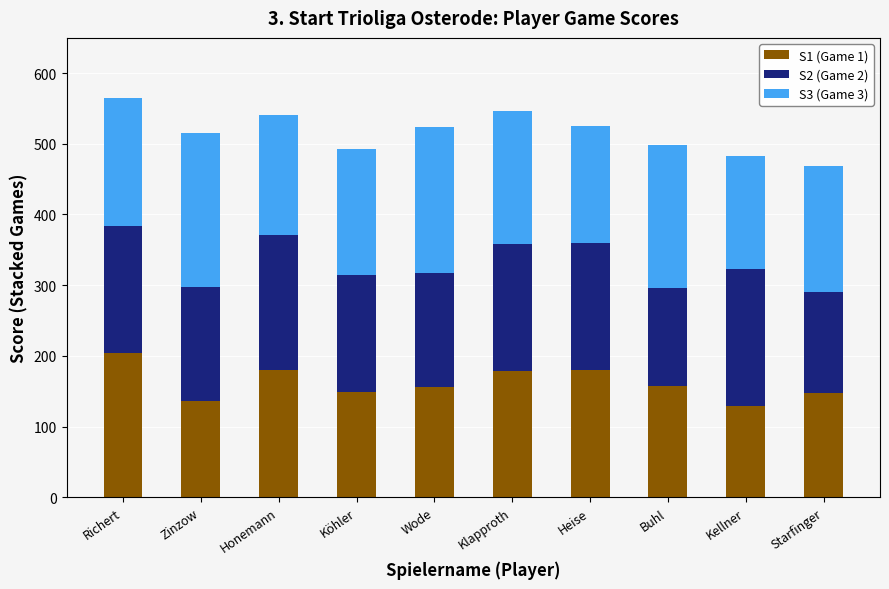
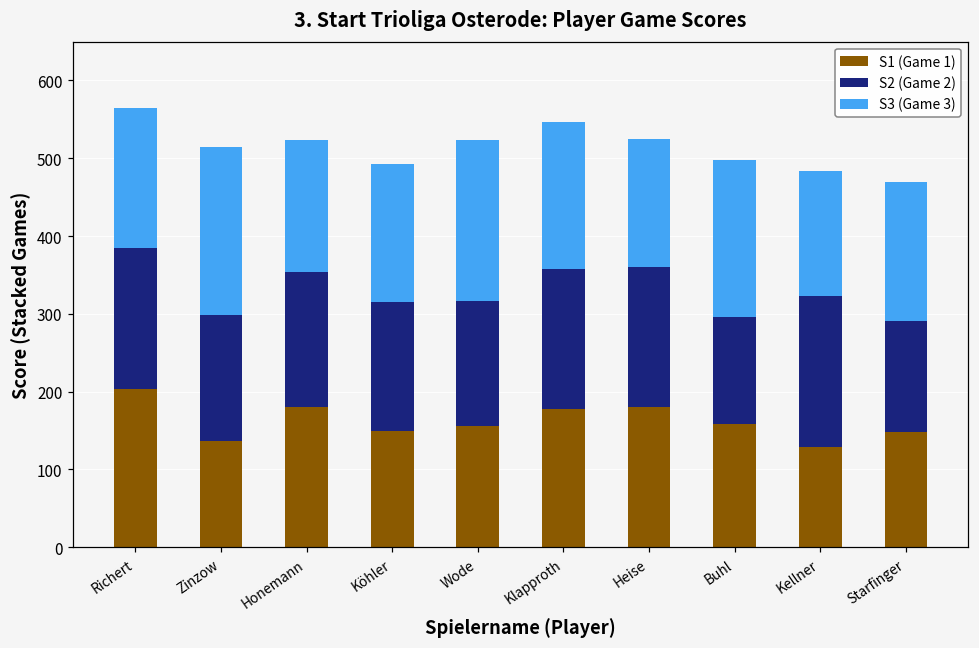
  {
    "S1 (Game 1)": {
      "Richert": 200,
      "Zinzow": 140,
      "Honemann": 180,
      "Köhler": 150,
      "Wode": 160,
      "Klapproth": 180,
      "Heise": 180,
      "Buhl": 160,
      "Kellner": 130,
      "Starfinger": 150
    },
    "S2 (Game 2)": {
      "Richert": 180,
      "Zinzow": 160,
-     "Honemann": 190,
+     "Honemann": 170,
      "Köhler": 170,
      "Wode": 160,
      "Klapproth": 180,
      "Heise": 180,
      "Buhl": 140,
      "Kellner": 190,
      "Starfinger": 140
    },
    "S3 (Game 3)": {
      "Richert": 180,
      "Zinzow": 220,
      "Honemann": 170,
      "Köhler": 180,
      "Wode": 210,
      "Klapproth": 190,
      "Heise": 170,
      "Buhl": 200,
      "Kellner": 160,
      "Starfinger": 180
    }
  }
